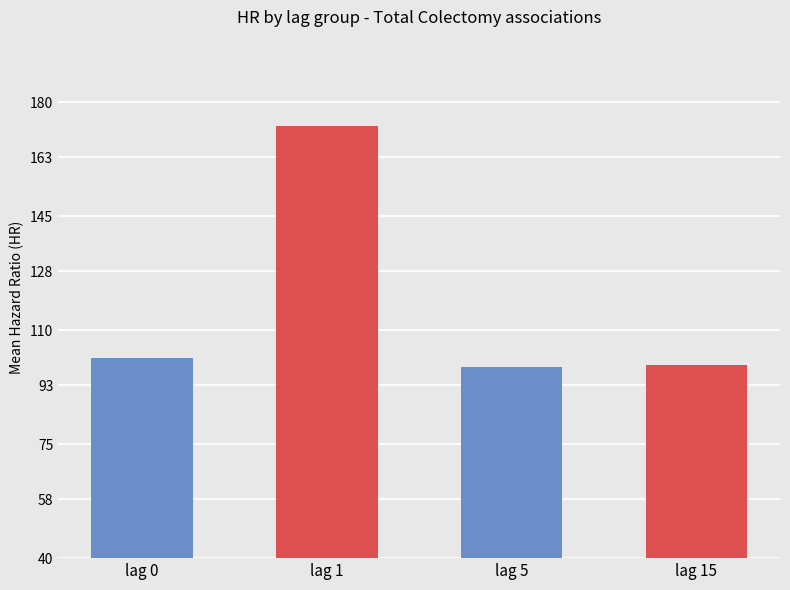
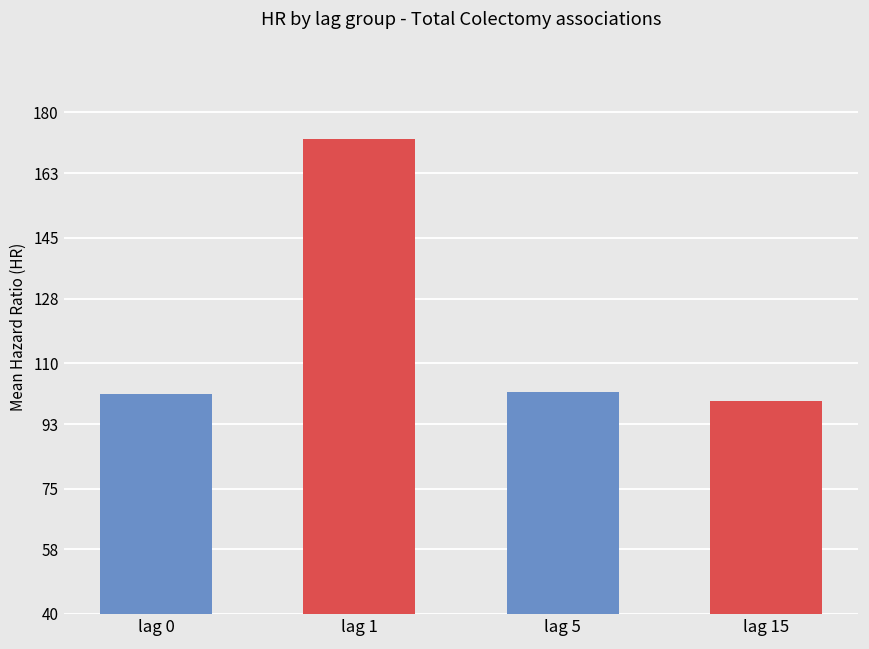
  {
    "lag 0": 101,
    "lag 1": 173,
-   "lag 5": 99,
+   "lag 5": 102,
    "lag 15": 99
  }
